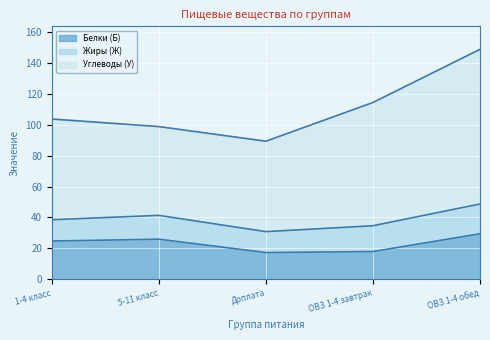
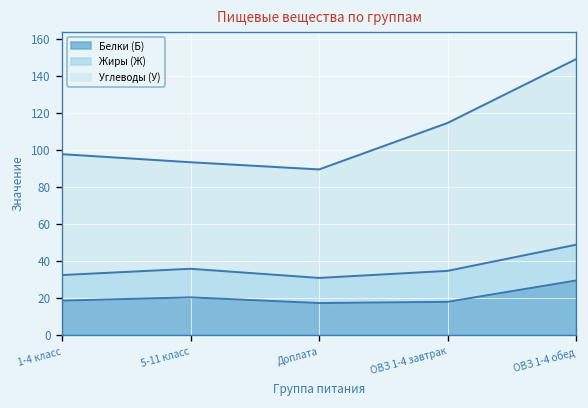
  {
    "Белки (Б)": {
-     "1-4 класс": 25,
-     "5-11 класс": 26,
+     "1-4 класс": 19,
+     "5-11 класс": 20,
      "Доплата": 17,
      "ОВЗ 1-4 завтрак": 18,
      "ОВЗ 1-4 обед": 29
    }
  }
